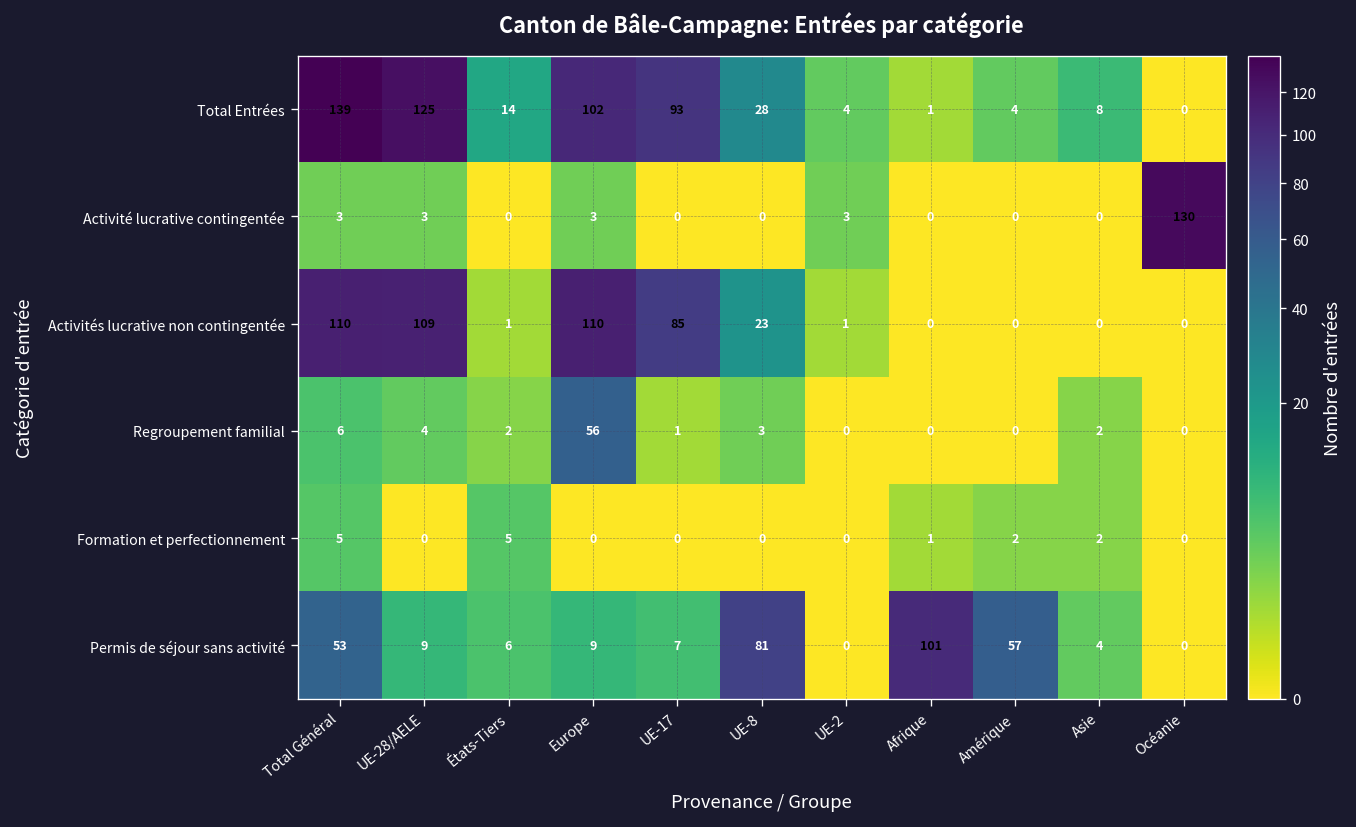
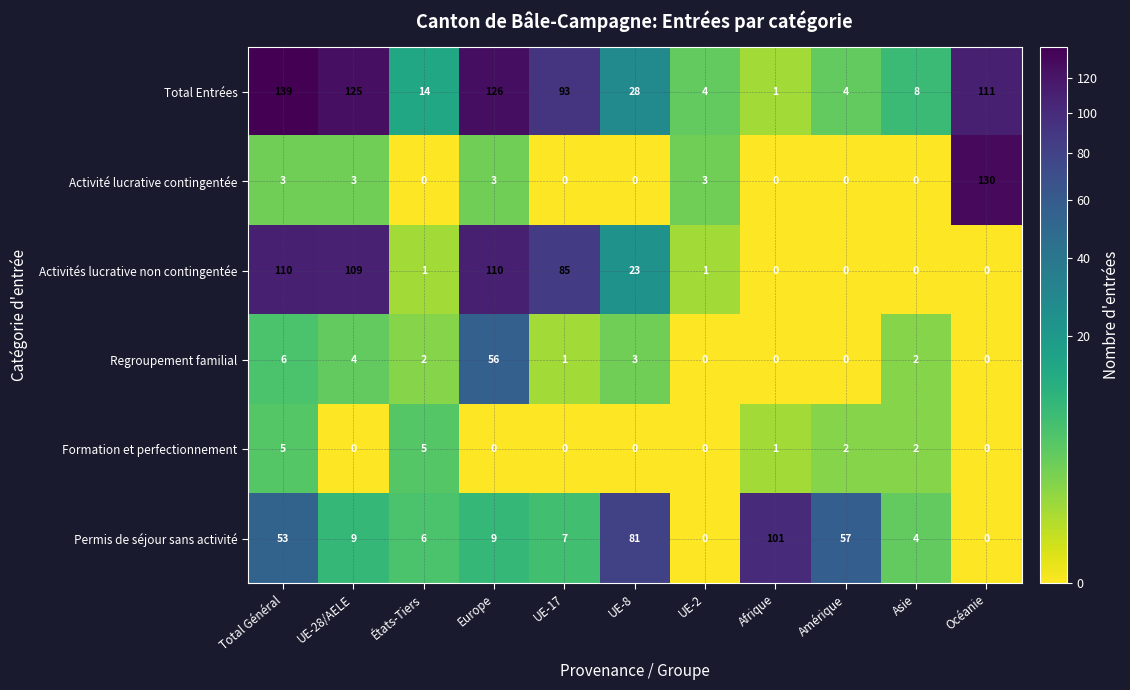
  {
    "Total Entrées": {
      "Total Général": 139,
      "UE-28/AELE": 125,
      "États-Tiers": 14,
-     "Europe": 102,
+     "Europe": 126,
      "UE-17": 93,
      "UE-8": 28,
      "UE-2": 4,
      "Afrique": 1,
      "Amérique": 4,
      "Asie": 8,
-     "Océanie": 0
+     "Océanie": 111
    },
    "Activité lucrative contingentée": {
      "Total Général": 3,
      "UE-28/AELE": 3,
      "États-Tiers": 0,
      "Europe": 3,
      "UE-17": 0,
      "UE-8": 0,
      "UE-2": 3,
      "Afrique": 0,
      "Amérique": 0,
      "Asie": 0,
      "Océanie": 130
    },
    "Activités lucrative non contingentée": {
      "Total Général": 110,
      "UE-28/AELE": 109,
      "États-Tiers": 1,
      "Europe": 110,
      "UE-17": 85,
      "UE-8": 23,
      "UE-2": 1,
      "Afrique": 0,
      "Amérique": 0,
      "Asie": 0,
      "Océanie": 0
    },
    "Regroupement familial": {
      "Total Général": 6,
      "UE-28/AELE": 4,
      "États-Tiers": 2,
      "Europe": 56,
      "UE-17": 1,
      "UE-8": 3,
      "UE-2": 0,
      "Afrique": 0,
      "Amérique": 0,
      "Asie": 2,
      "Océanie": 0
    },
    "Formation et perfectionnement": {
      "Total Général": 5,
      "UE-28/AELE": 0,
      "États-Tiers": 5,
      "Europe": 0,
      "UE-17": 0,
      "UE-8": 0,
      "UE-2": 0,
      "Afrique": 1,
      "Amérique": 2,
      "Asie": 2,
      "Océanie": 0
    },
    "Permis de séjour sans activité": {
      "Total Général": 53,
      "UE-28/AELE": 9,
      "États-Tiers": 6,
      "Europe": 9,
      "UE-17": 7,
      "UE-8": 81,
      "UE-2": 0,
      "Afrique": 101,
      "Amérique": 57,
      "Asie": 4,
      "Océanie": 0
    }
  }
